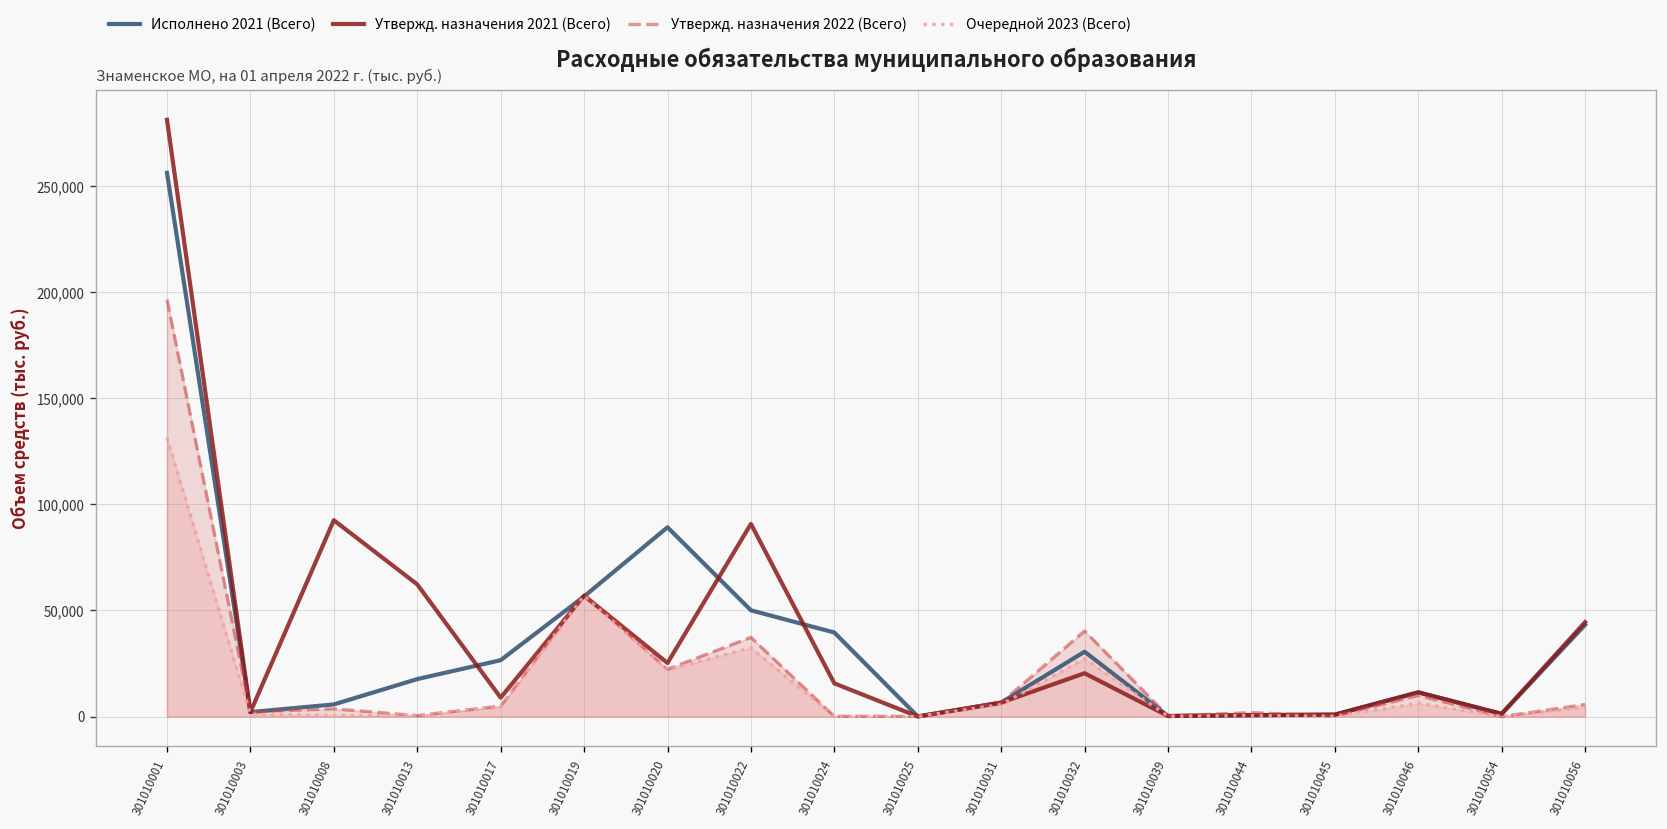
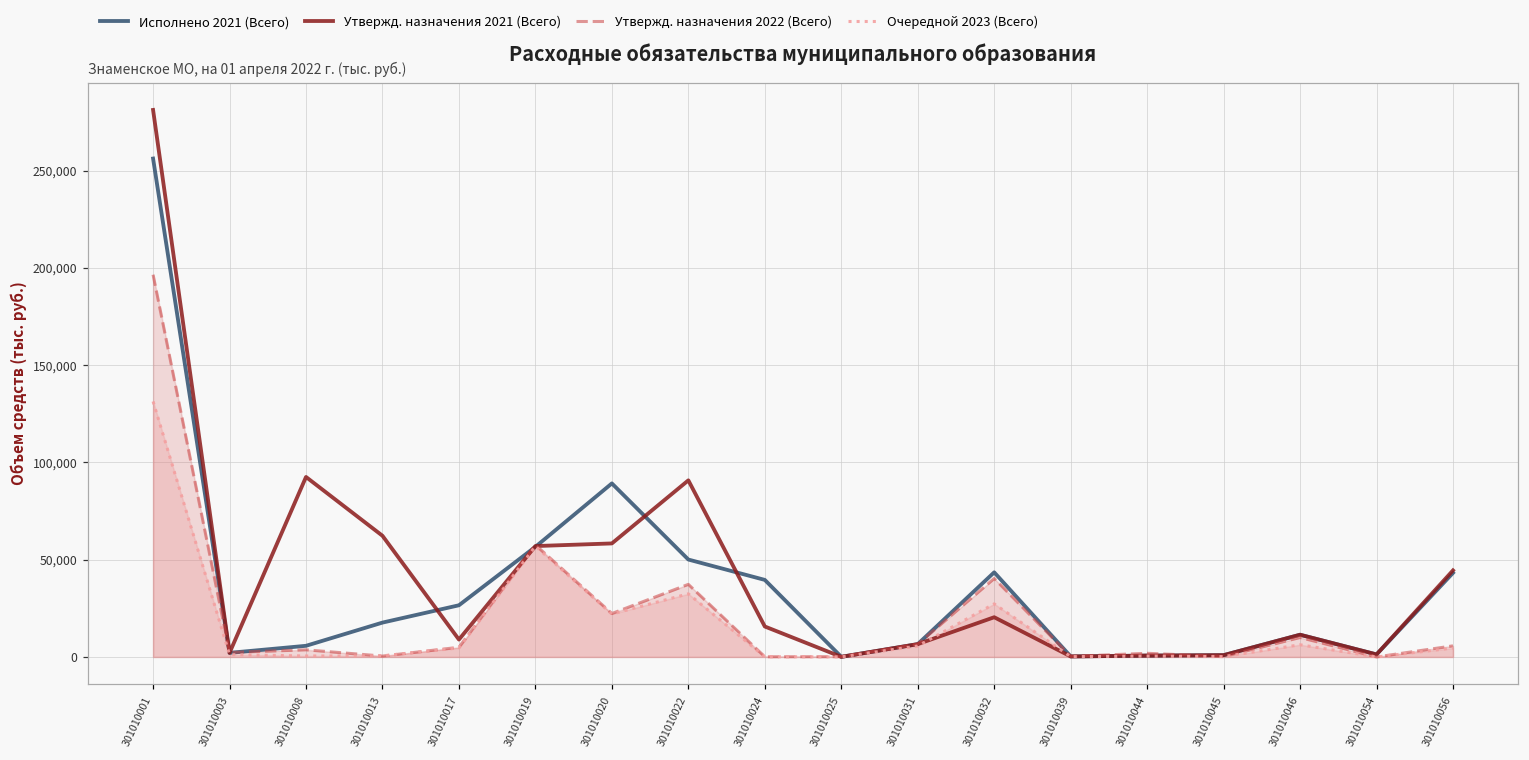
  {
    "Исполнено 2021 (Всего)": {
      "301010001": "256,000",
      "301010008": "6,000",
      "301010013": "18,000",
      "301010017": "27,000",
      "301010020": "89,000",
      "301010022": "50,000",
      "301010024": "40,000",
-     "301010032": "31,000"
+     "301010032": "44,000"
    },
    "Утвержд. назначения 2021 (Всего)": {
      "301010001": "281,000",
      "301010008": "93,000",
      "301010013": "62,000",
      "301010017": "9,000",
-     "301010020": "25,000",
+     "301010020": "58,000",
      "301010022": "91,000",
      "301010024": "16,000",
      "301010032": "20,000"
    }
  }
